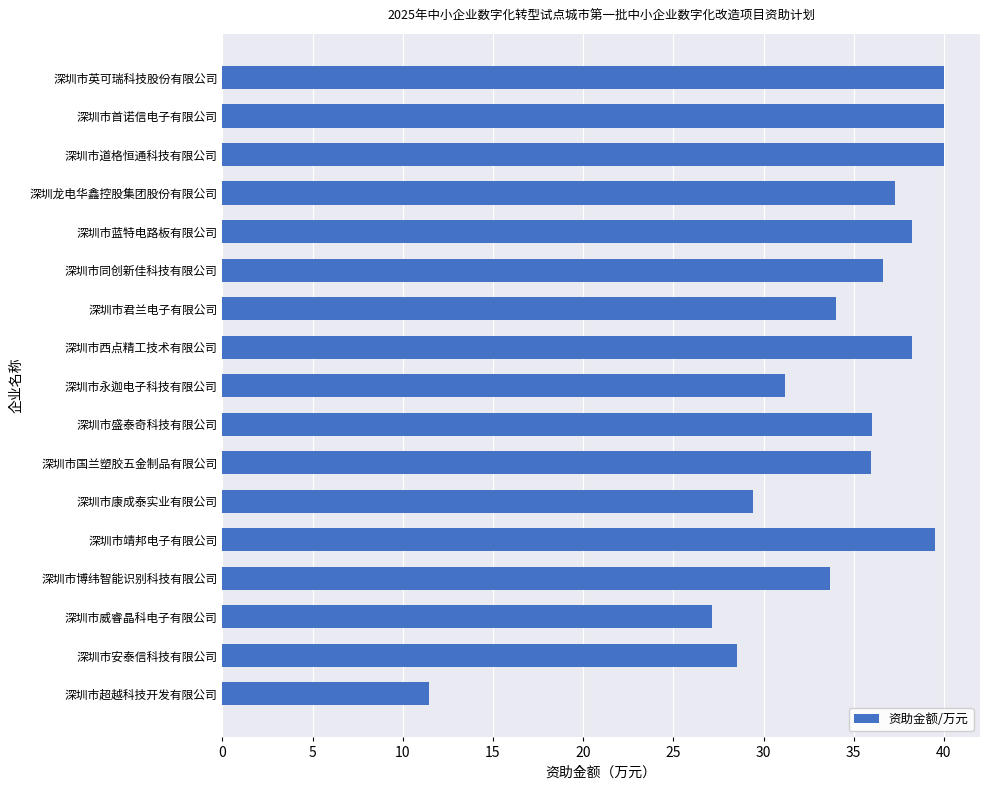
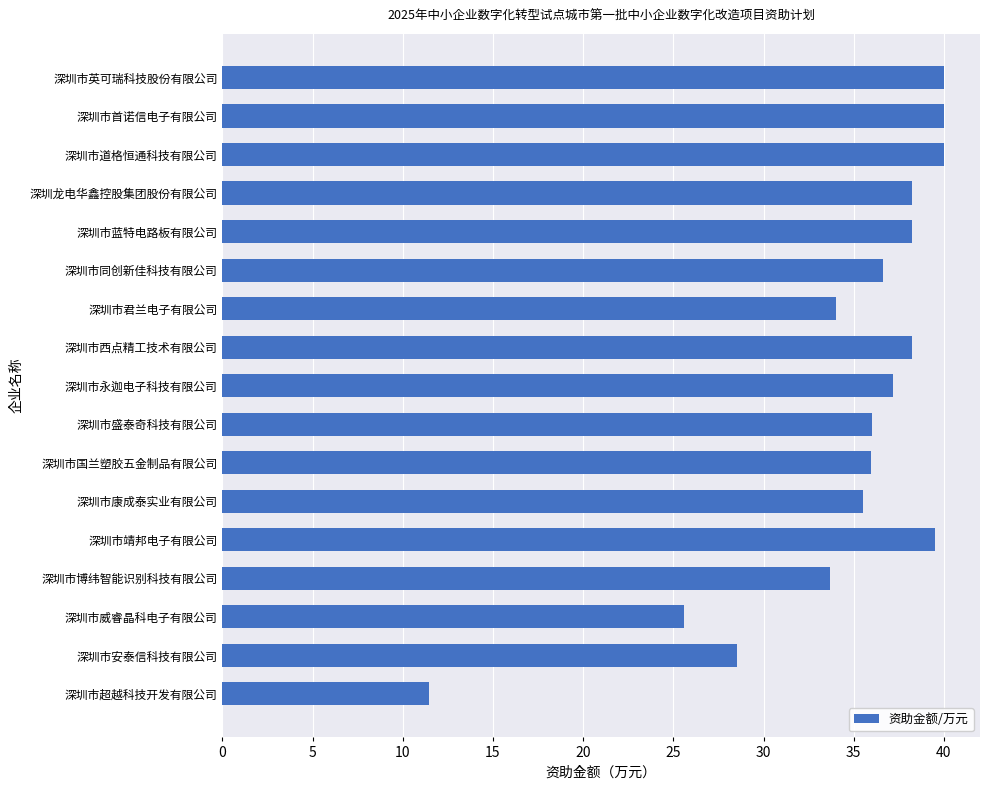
  {
    "深圳市英可瑞科技股份有限公司": 40.0,
    "深圳市首诺信电子有限公司": 40.0,
    "深圳市道格恒通科技有限公司": 40.0,
-   "深圳龙电华鑫控股集团股份有限公司": 37.3,
+   "深圳龙电华鑫控股集团股份有限公司": 38.2,
    "深圳市蓝特电路板有限公司": 38.2,
    "深圳市同创新佳科技有限公司": 36.6,
    "深圳市君兰电子有限公司": 34.0,
    "深圳市西点精工技术有限公司": 38.2,
-   "深圳市永迦电子科技有限公司": 31.2,
+   "深圳市永迦电子科技有限公司": 37.2,
    "深圳市盛泰奇科技有限公司": 36.0,
    "深圳市国兰塑胶五金制品有限公司": 35.9,
-   "深圳市康成泰实业有限公司": 29.4,
+   "深圳市康成泰实业有限公司": 35.5,
    "深圳市靖邦电子有限公司": 39.5,
    "深圳市博纬智能识别科技有限公司": 33.7,
-   "深圳市威睿晶科电子有限公司": 27.1,
+   "深圳市威睿晶科电子有限公司": 25.6,
    "深圳市安泰信科技有限公司": 28.5,
    "深圳市超越科技开发有限公司": 11.5
  }
